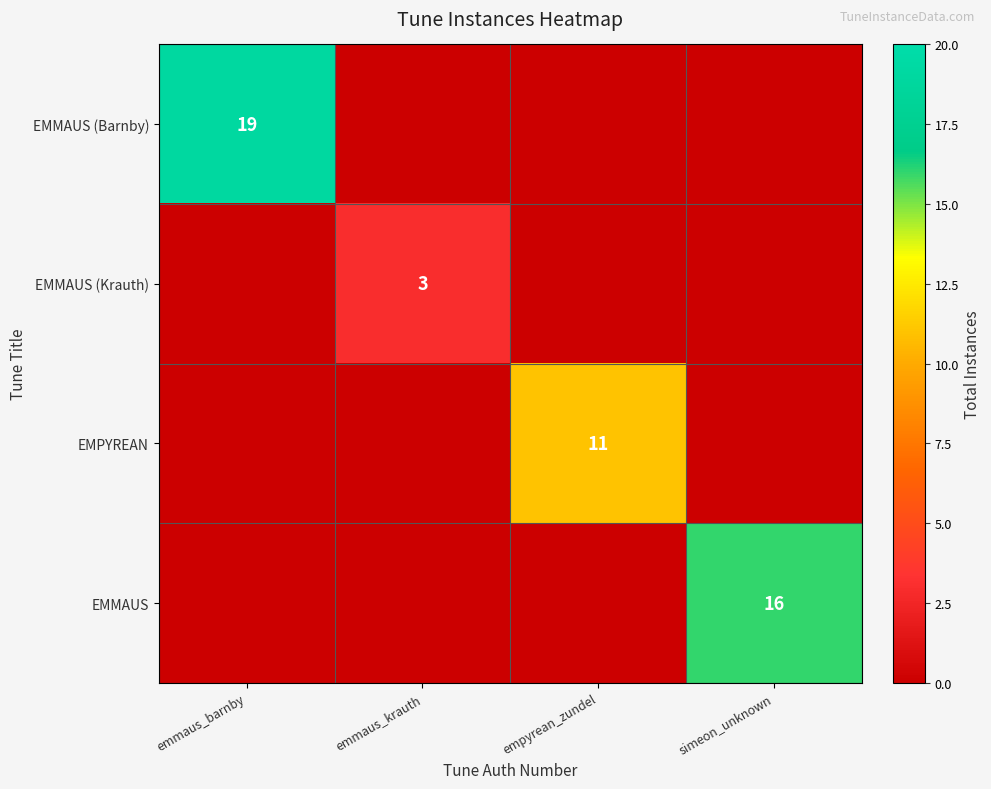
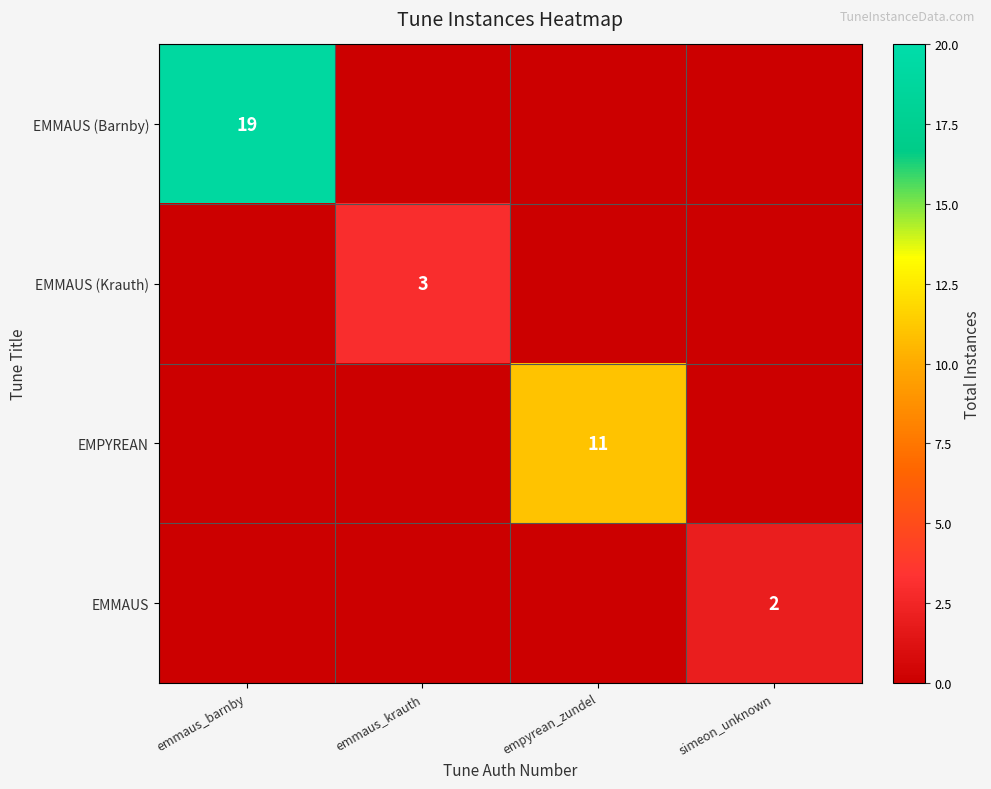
  {
    "EMMAUS (Barnby)": {
      "emmaus_barnby": 19
    },
    "EMMAUS (Krauth)": {
      "emmaus_krauth": 3
    },
    "EMPYREAN": {
      "empyrean_zundel": 11
    },
    "EMMAUS": {
-     "simeon_unknown": 16
+     "simeon_unknown": 2
    }
  }
